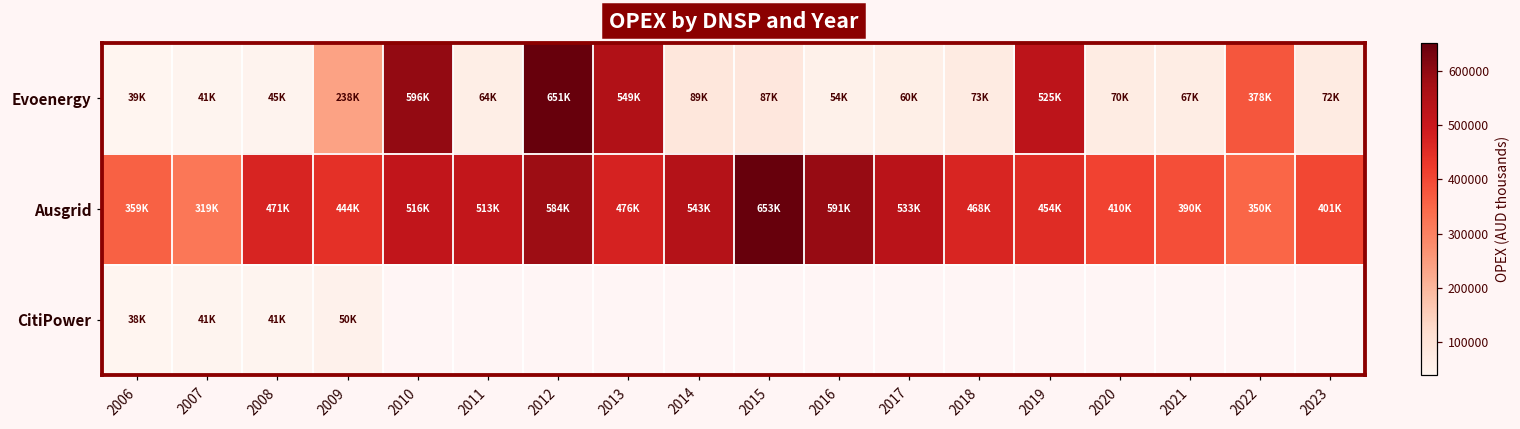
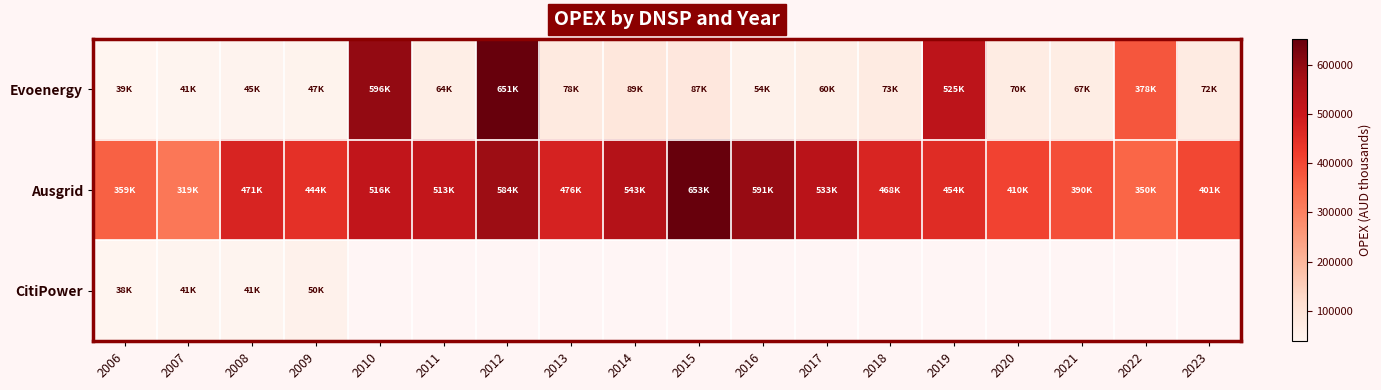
  {
    "Evoenergy": {
      "2006": "39K",
      "2007": "41K",
      "2008": "45K",
-     "2009": "238K",
+     "2009": "47K",
      "2010": "596K",
      "2011": "64K",
      "2012": "651K",
-     "2013": "549K",
+     "2013": "78K",
      "2014": "89K",
      "2015": "87K",
      "2016": "54K",
      "2017": "60K",
      "2018": "73K",
      "2019": "525K",
      "2020": "70K",
      "2021": "67K",
      "2022": "378K",
      "2023": "72K"
    },
    "Ausgrid": {
      "2006": "359K",
      "2007": "319K",
      "2008": "471K",
      "2009": "444K",
      "2010": "516K",
      "2011": "513K",
      "2012": "584K",
      "2013": "476K",
      "2014": "543K",
      "2015": "653K",
      "2016": "591K",
      "2017": "533K",
      "2018": "468K",
      "2019": "454K",
      "2020": "410K",
      "2021": "390K",
      "2022": "350K",
      "2023": "401K"
    },
    "CitiPower": {
      "2006": "38K",
      "2007": "41K",
      "2008": "41K",
      "2009": "50K"
    }
  }
